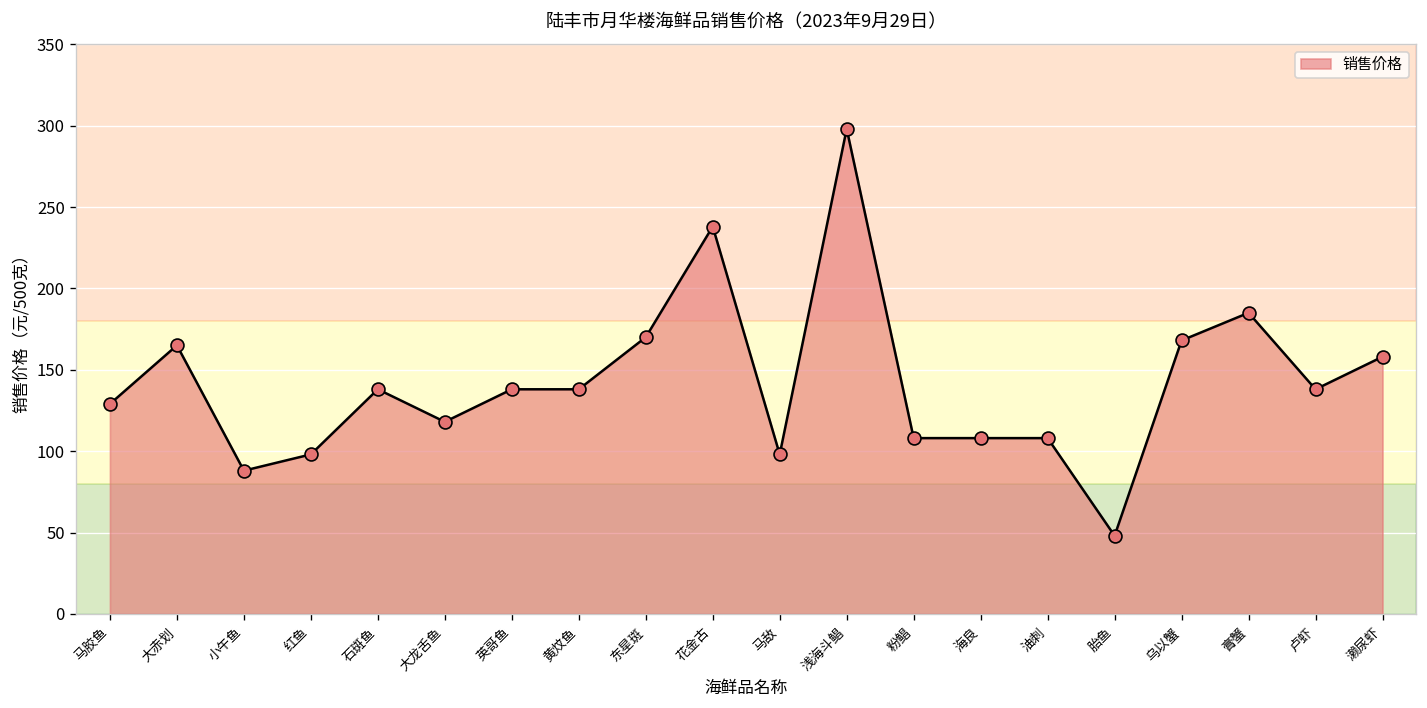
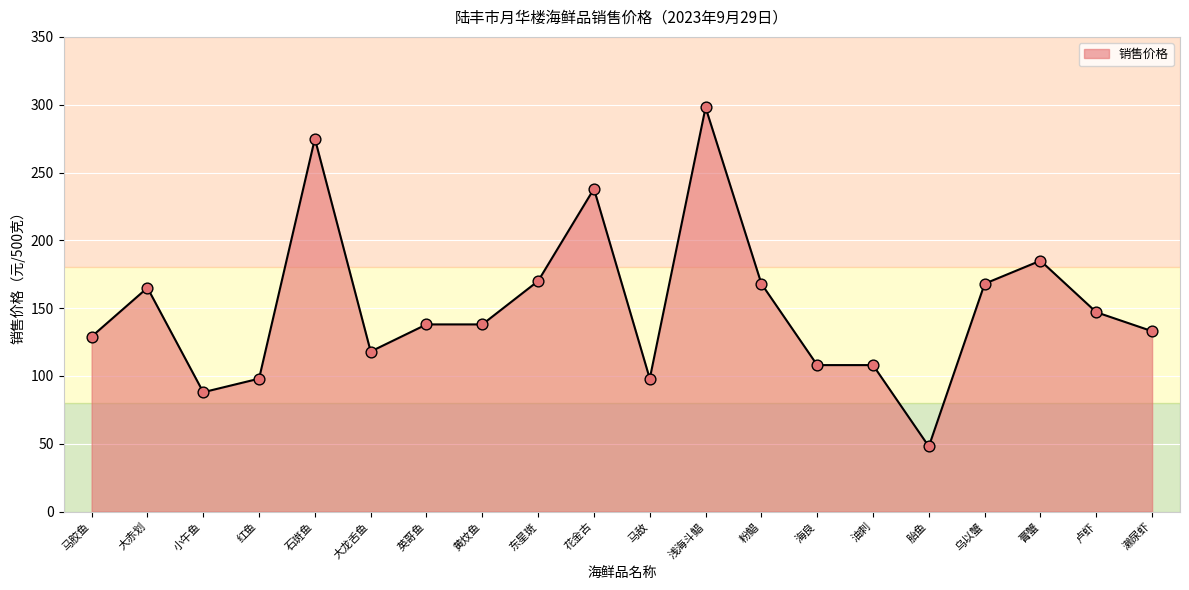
  {
    "马胶鱼": 129,
    "大赤划": 165,
    "小午鱼": 88,
    "红鱼": 98,
-   "石斑鱼": 138,
+   "石斑鱼": 275,
    "大龙舌鱼": 118,
    "英哥鱼": 138,
    "黄炆鱼": 138,
    "东星斑": 170,
    "花金古": 238,
    "马敌": 98,
    "浅海斗鲳": 298,
-   "粉鲳": 108,
+   "粉鲳": 168,
    "海良": 108,
    "油刺": 108,
    "胎鱼": 48,
    "乌以蟹": 168,
    "膏蟹": 185,
-   "卢虾": 138,
-   "濑尿虾": 158
+   "卢虾": 147,
+   "濑尿虾": 133
  }
